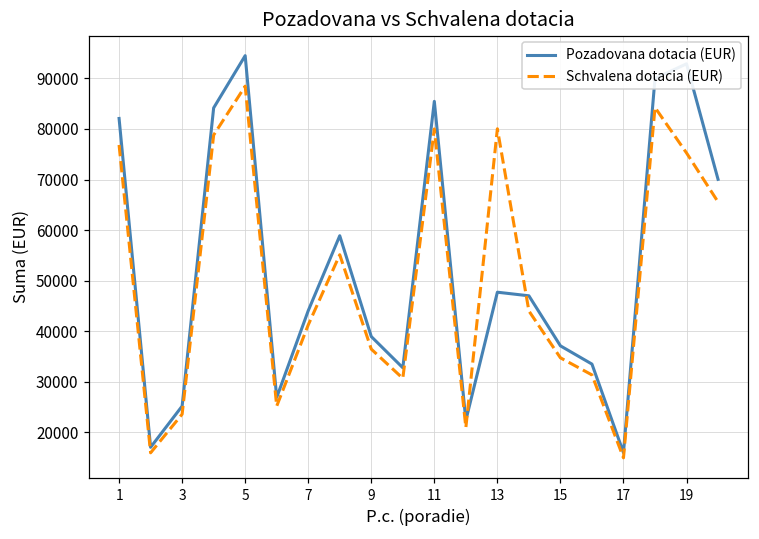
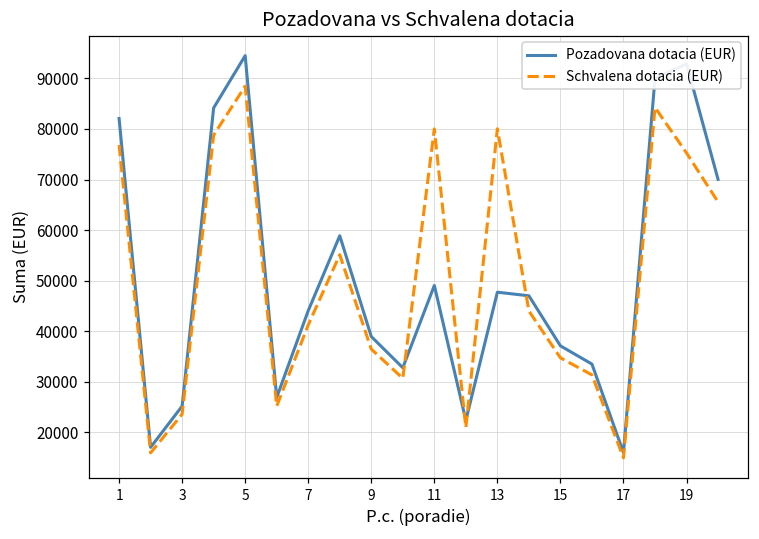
  {
    "Pozadovana dotacia (EUR)": {
      "1": 82000,
      "3": 25000,
      "5": 95000,
      "7": 44000,
      "9": 39000,
-     "11": 85000,
+     "11": 49000,
      "13": 48000,
      "15": 37000,
      "17": 16000
    },
    "Schvalena dotacia (EUR)": {
      "1": 77000,
      "3": 24000,
      "5": 88000,
      "7": 41000,
      "9": 36000,
      "11": 80000,
      "13": 80000,
      "15": 35000,
      "17": 15000,
      "19": 75000
    }
  }
